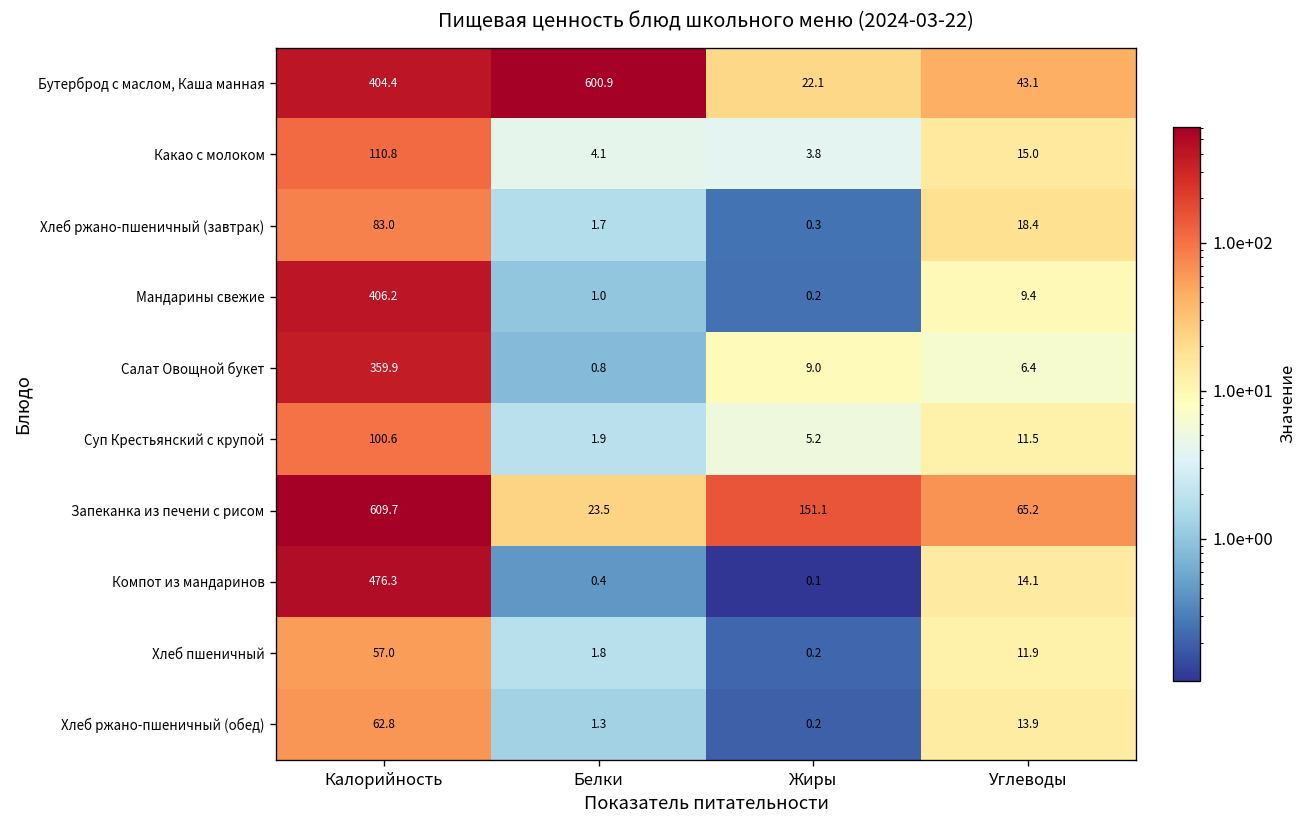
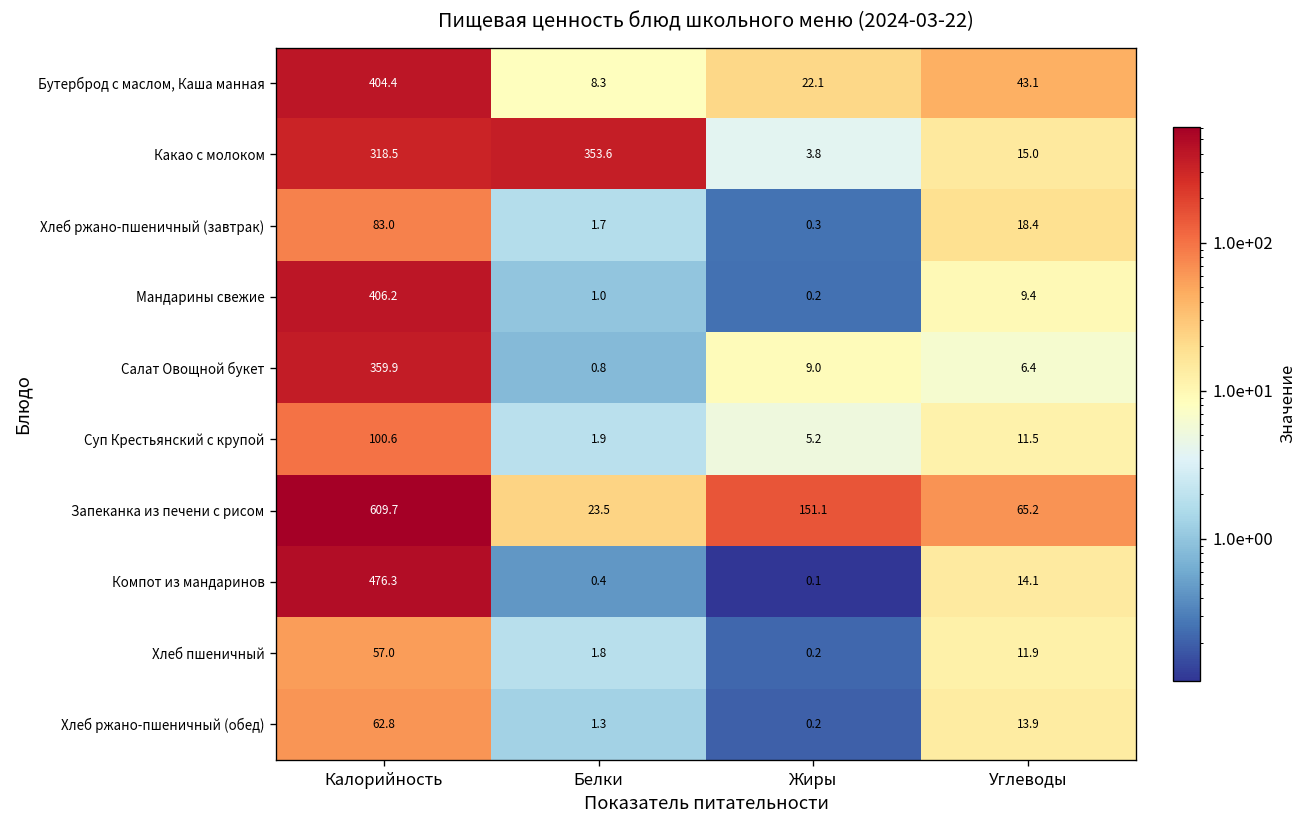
  {
    "Бутерброд с маслом, Каша манная": {
      "Калорийность": 404.4,
-     "Белки": 600.9,
+     "Белки": 8.3,
      "Жиры": 22.1,
      "Углеводы": 43.1
    },
    "Какао с молоком": {
-     "Калорийность": 110.8,
-     "Белки": 4.1,
+     "Калорийность": 318.5,
+     "Белки": 353.6,
      "Жиры": 3.8,
      "Углеводы": 15.0
    },
    "Хлеб ржано-пшеничный (завтрак)": {
      "Калорийность": 83.0,
      "Белки": 1.7,
      "Жиры": 0.3,
      "Углеводы": 18.4
    },
    "Мандарины свежие": {
      "Калорийность": 406.2,
      "Белки": 1.0,
      "Жиры": 0.2,
      "Углеводы": 9.4
    },
    "Салат Овощной букет": {
      "Калорийность": 359.9,
      "Белки": 0.8,
      "Жиры": 9.0,
      "Углеводы": 6.4
    },
    "Суп Крестьянский с крупой": {
      "Калорийность": 100.6,
      "Белки": 1.9,
      "Жиры": 5.2,
      "Углеводы": 11.5
    },
    "Запеканка из печени с рисом": {
      "Калорийность": 609.7,
      "Белки": 23.5,
      "Жиры": 151.1,
      "Углеводы": 65.2
    },
    "Компот из мандаринов": {
      "Калорийность": 476.3,
      "Белки": 0.4,
      "Жиры": 0.1,
      "Углеводы": 14.1
    },
    "Хлеб пшеничный": {
      "Калорийность": 57.0,
      "Белки": 1.8,
      "Жиры": 0.2,
      "Углеводы": 11.9
    },
    "Хлеб ржано-пшеничный (обед)": {
      "Калорийность": 62.8,
      "Белки": 1.3,
      "Жиры": 0.2,
      "Углеводы": 13.9
    }
  }
